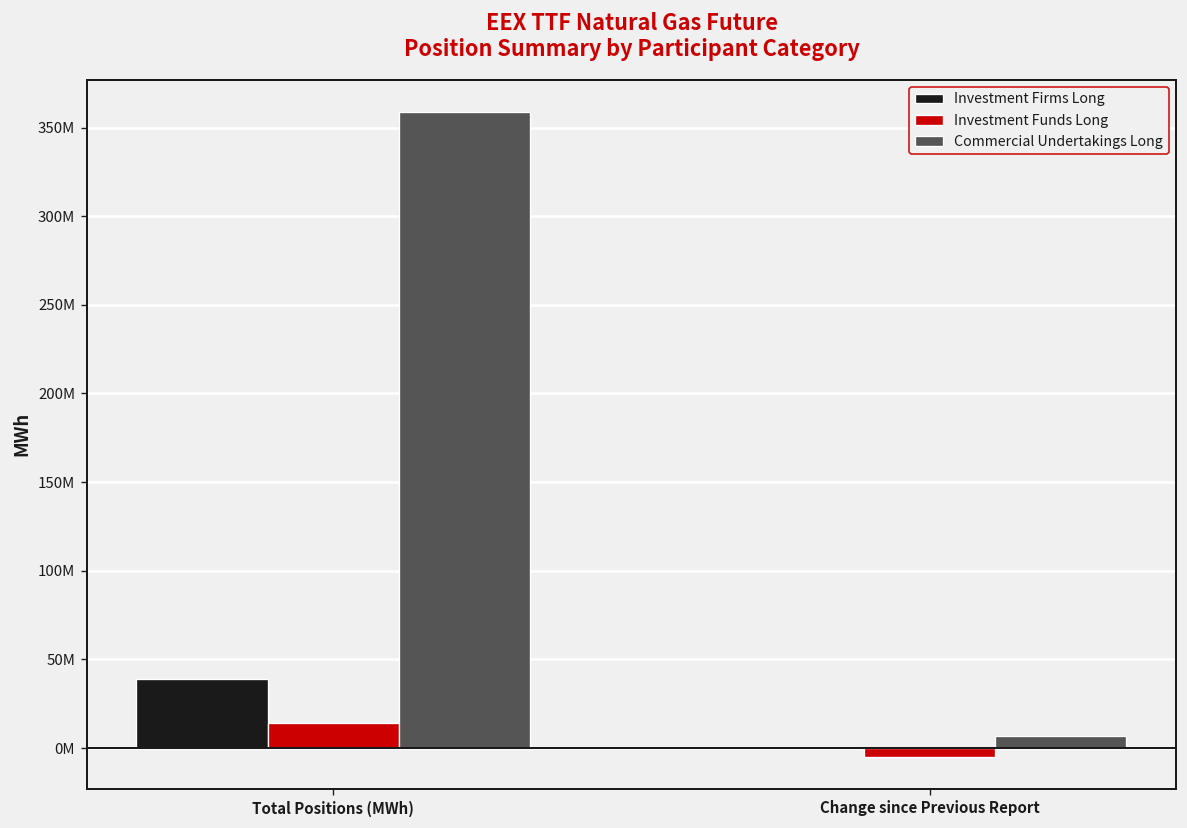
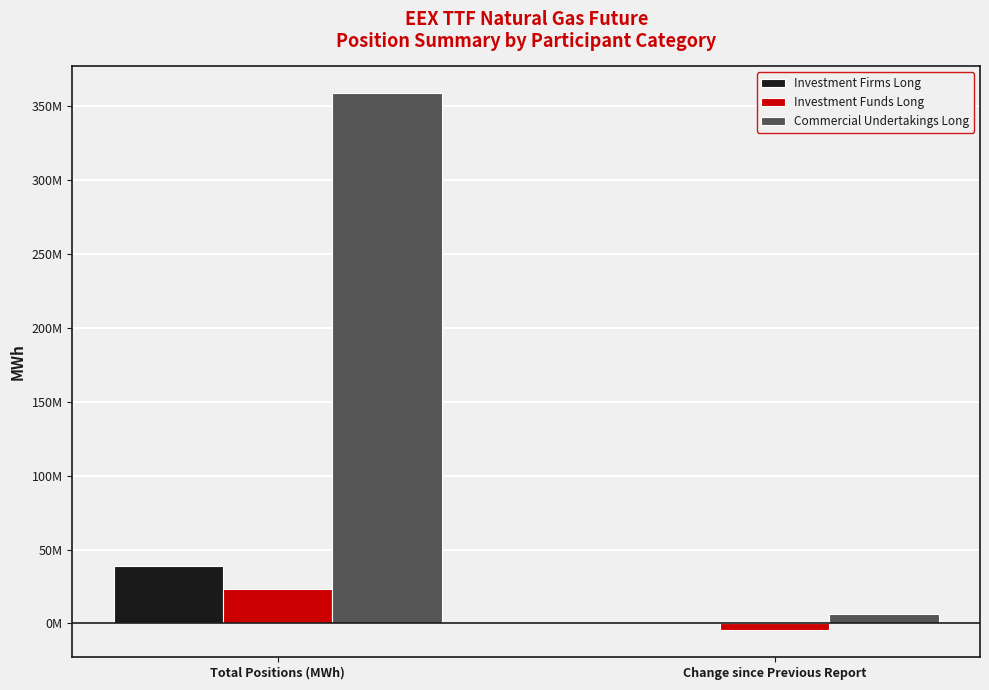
  {
    "Investment Firms Long": {
      "Total Positions (MWh)": 39000000
    },
    "Investment Funds Long": {
-     "Total Positions (MWh)": 14000000,
+     "Total Positions (MWh)": 24000000,
      "Change since Previous Report": -5000000
    },
    "Commercial Undertakings Long": {
      "Total Positions (MWh)": 359000000,
      "Change since Previous Report": 7000000
    }
  }
